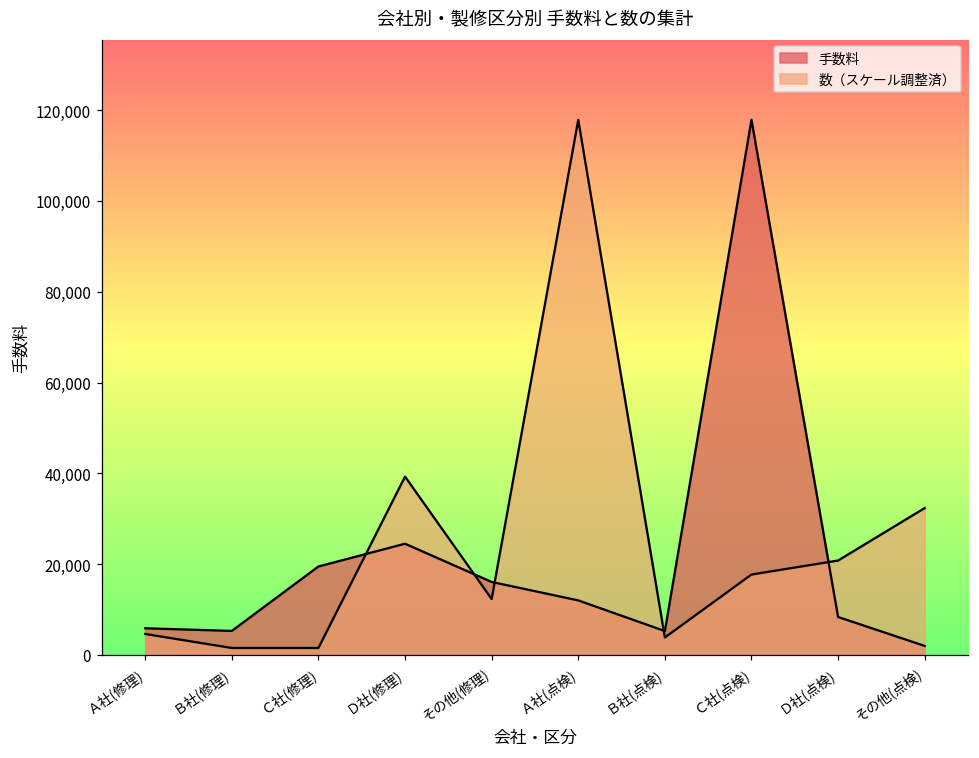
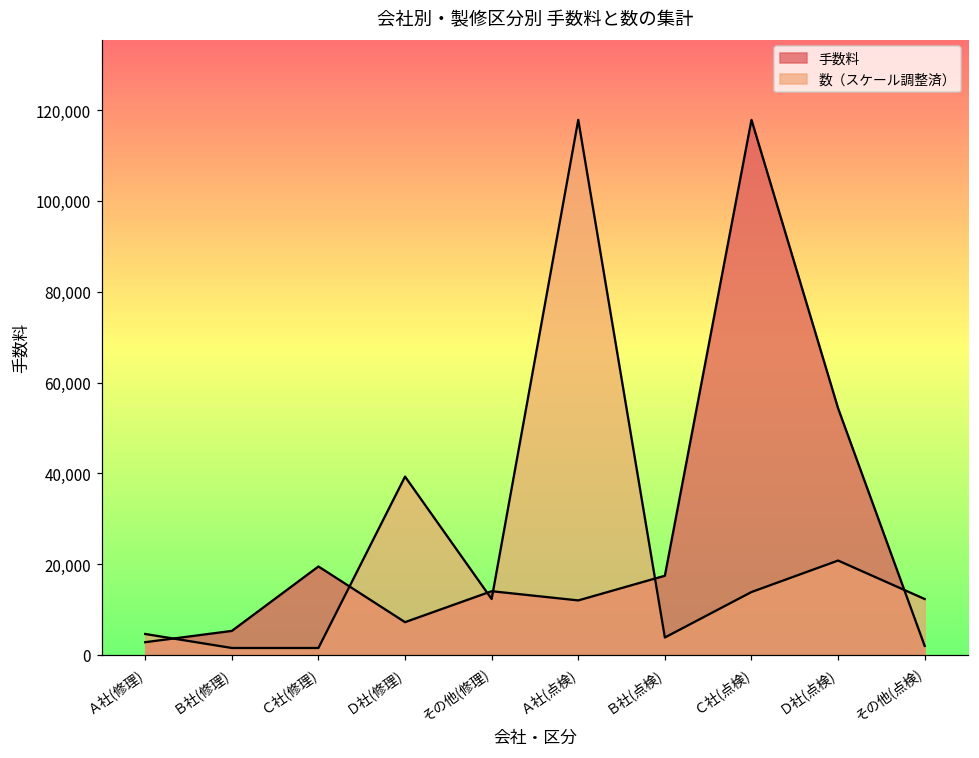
  {
    "手数料": {
-     "Ａ社(修理)": "6,000",
+     "Ａ社(修理)": "3,000",
      "Ｂ社(修理)": "5,000",
      "Ｃ社(修理)": "19,000",
-     "Ｄ社(修理)": "25,000",
-     "その他(修理)": "16,000",
+     "Ｄ社(修理)": "7,000",
+     "その他(修理)": "14,000",
      "Ａ社(点検)": "12,000",
-     "Ｂ社(点検)": "5,000",
+     "Ｂ社(点検)": "17,000",
      "Ｃ社(点検)": "118,000",
-     "Ｄ社(点検)": "8,000",
+     "Ｄ社(点検)": "54,000",
      "その他(点検)": "2,000"
    },
    "数（スケール調整済）": {
      "Ａ社(修理)": "5,000",
      "Ｂ社(修理)": "2,000",
      "Ｃ社(修理)": "2,000",
      "Ｄ社(修理)": "39,000",
      "その他(修理)": "12,000",
      "Ａ社(点検)": "118,000",
      "Ｂ社(点検)": "4,000",
-     "Ｃ社(点検)": "18,000",
+     "Ｃ社(点検)": "14,000",
      "Ｄ社(点検)": "21,000",
-     "その他(点検)": "32,000"
+     "その他(点検)": "12,000"
    }
  }
